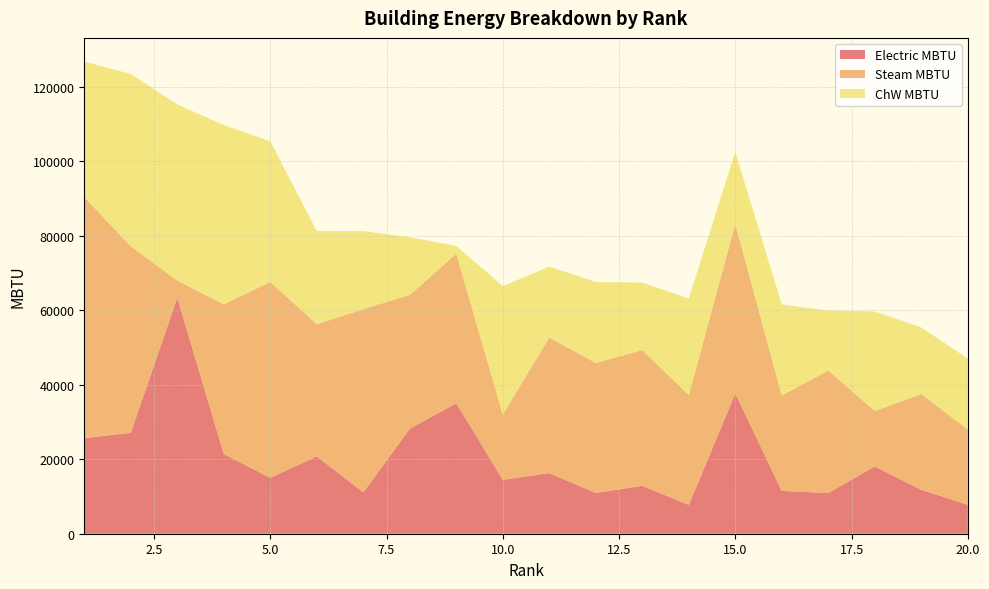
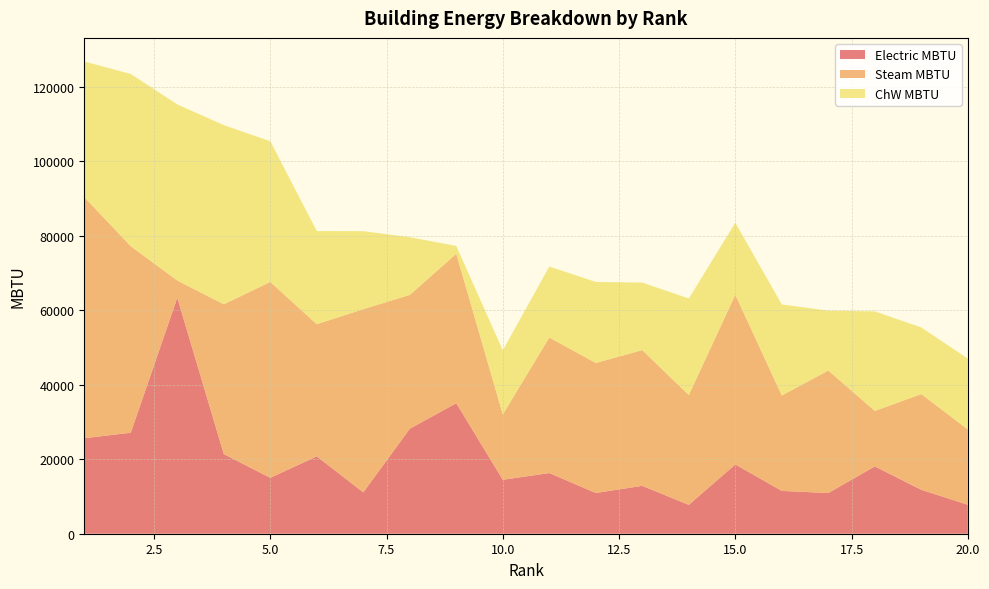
  {
    "Electric MBTU": {
      "5.0": 15000,
      "10.0": 14000,
-     "15.0": 38000,
+     "15.0": 19000,
      "20.0": 8000
    },
    "Steam MBTU": {
      "5.0": 53000,
      "10.0": 18000,
      "15.0": 46000,
      "20.0": 20000
    },
    "ChW MBTU": {
      "5.0": 38000,
-     "10.0": 34000,
+     "10.0": 17000,
      "15.0": 19000,
      "20.0": 19000
    }
  }
